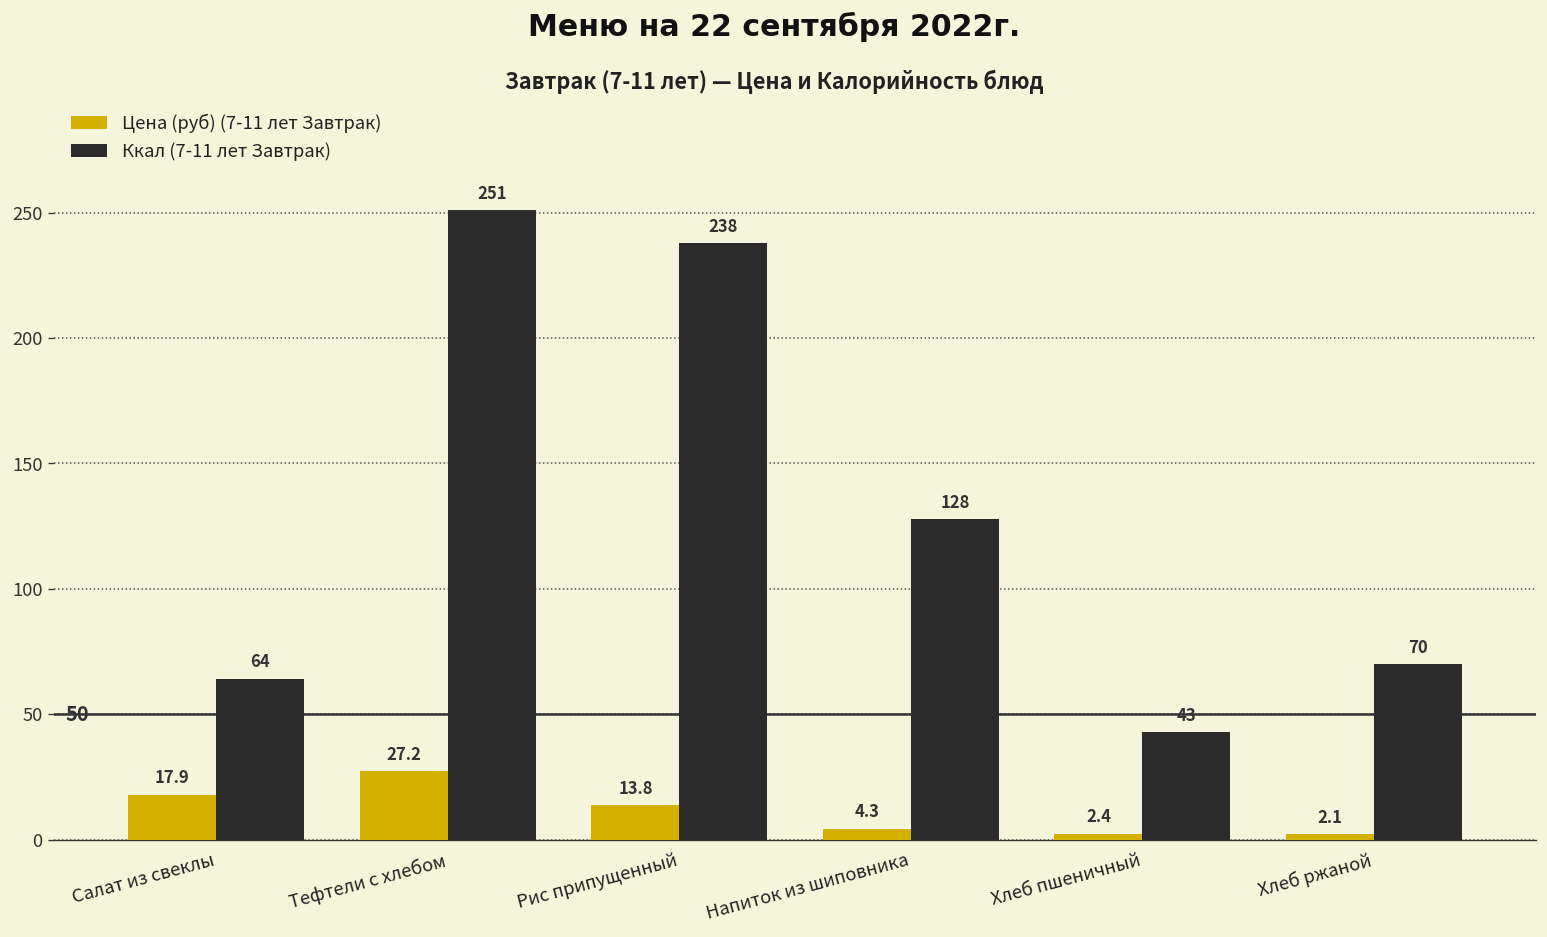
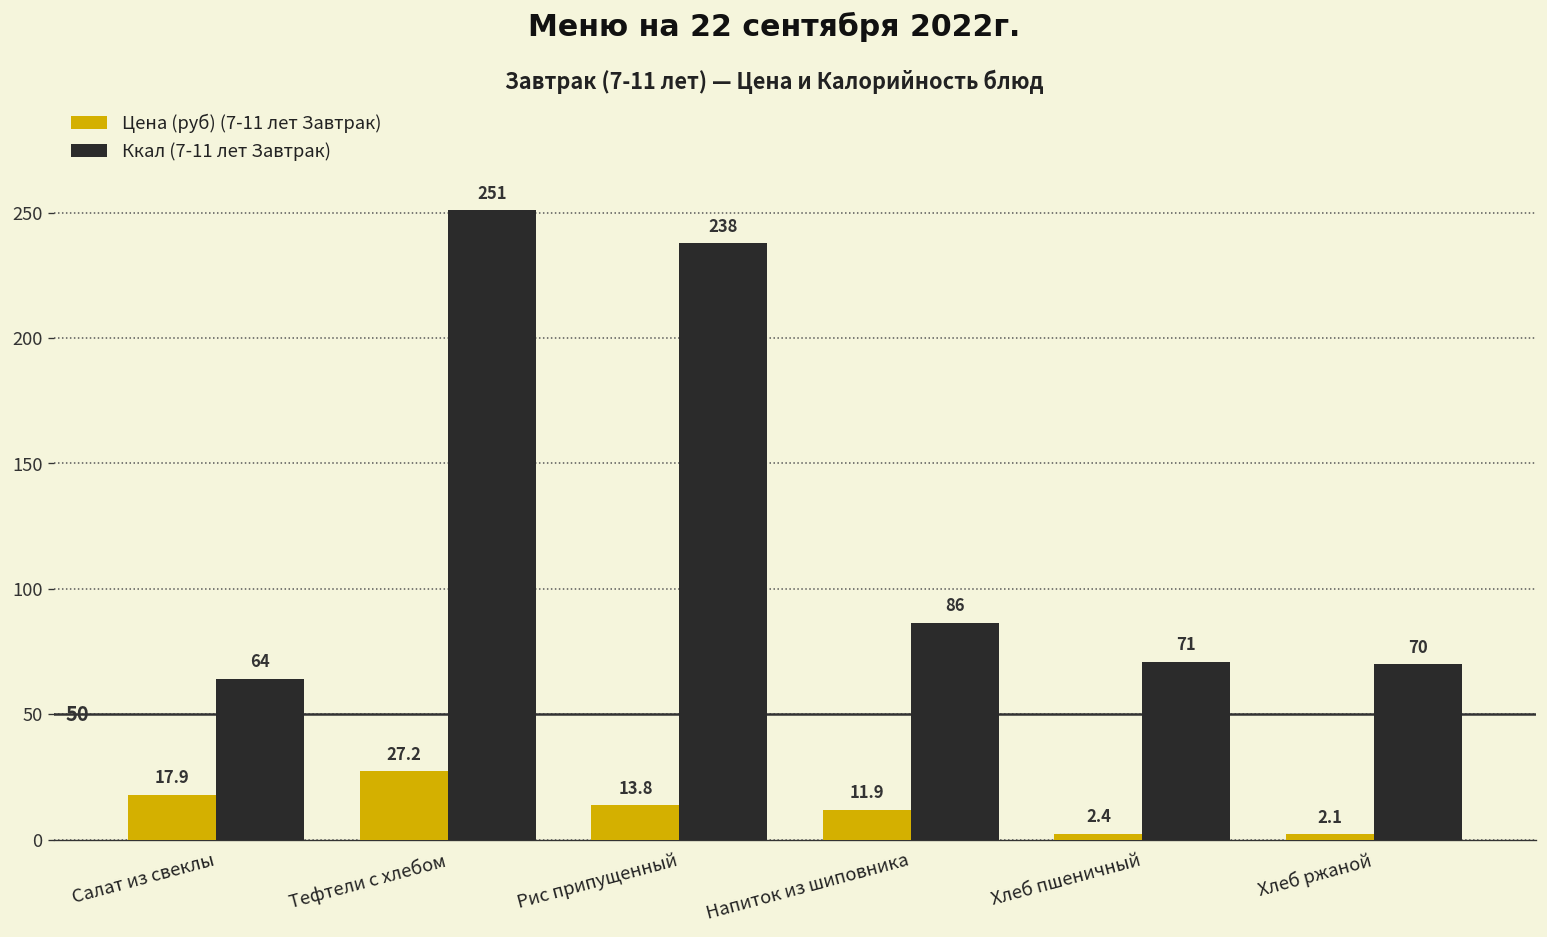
  {
    "Цена (руб) (7-11 лет Завтрак)": {
      "Салат из свеклы": 17.9,
      "Тефтели c хлебом": 27.2,
      "Рис припущенный": 13.8,
-     "Напиток из шиповника": 4.3,
+     "Напиток из шиповника": 11.9,
      "Хлеб пшеничный": 2.4,
      "Хлеб ржаной": 2.1
    },
    "Ккал (7-11 лет Завтрак)": {
      "Салат из свеклы": 64,
      "Тефтели c хлебом": 251,
      "Рис припущенный": 238,
-     "Напиток из шиповника": 128,
-     "Хлеб пшеничный": 43,
+     "Напиток из шиповника": 86,
+     "Хлеб пшеничный": 71,
      "Хлеб ржаной": 70
    }
  }
